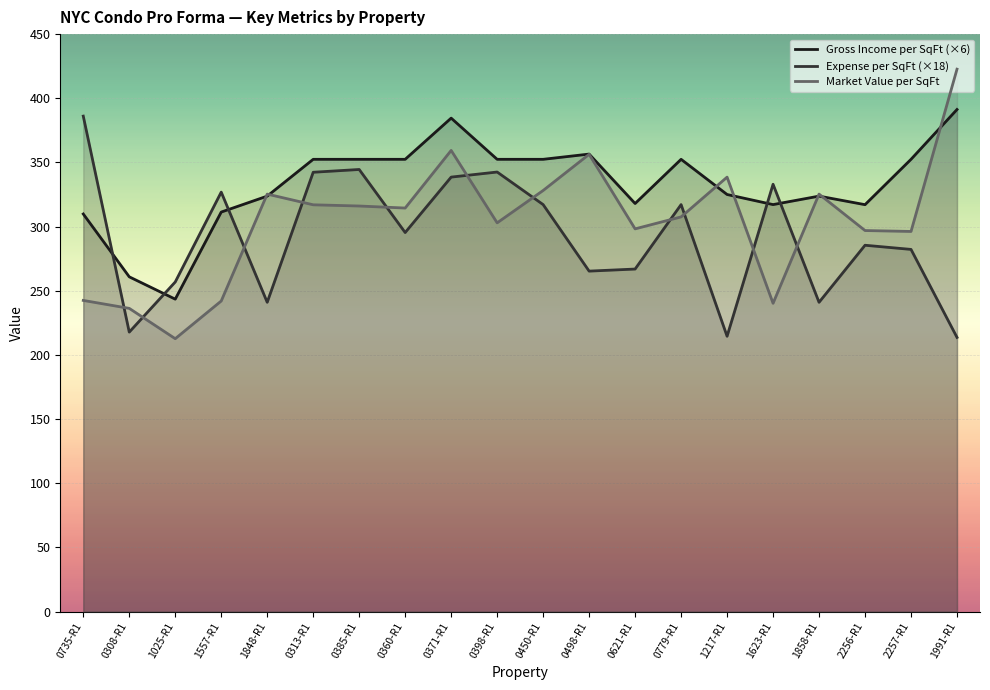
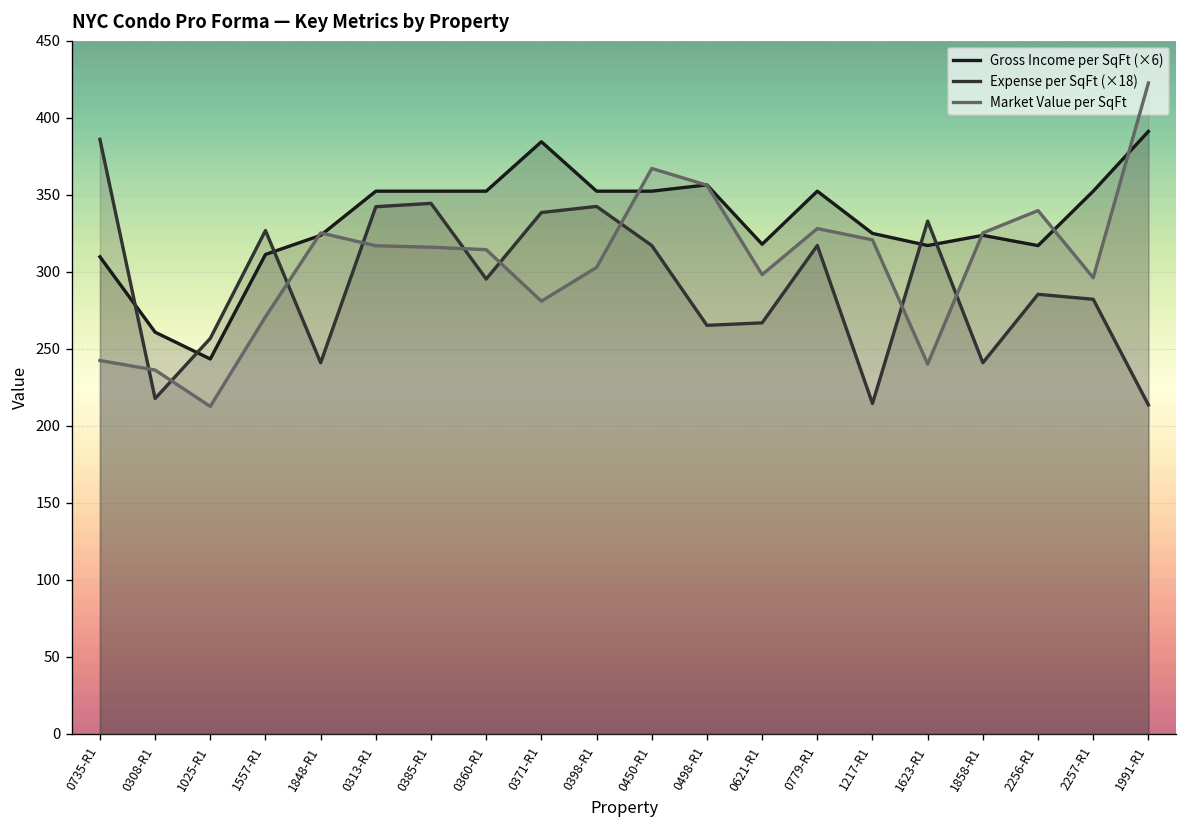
  {
    "Market Value per SqFt": {
      "0735-R1": 242,
      "0308-R1": 236,
      "1025-R1": 213,
-     "1557-R1": 242,
+     "1557-R1": 271,
      "0313-R1": 317,
      "0385-R1": 316,
      "0360-R1": 314,
-     "0371-R1": 359,
+     "0371-R1": 281,
      "0398-R1": 303,
-     "0450-R1": 328,
+     "0450-R1": 367,
      "0621-R1": 298,
-     "0779-R1": 308,
-     "1217-R1": 339,
+     "0779-R1": 328,
+     "1217-R1": 321,
      "1623-R1": 240,
-     "2256-R1": 297,
+     "2256-R1": 340,
      "2257-R1": 296
    }
  }
